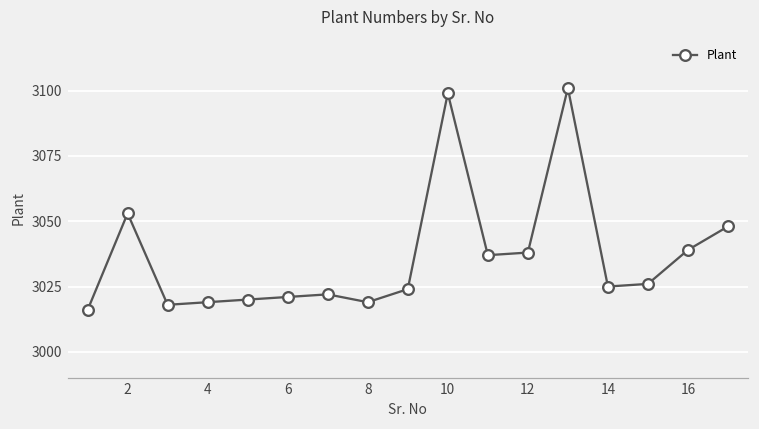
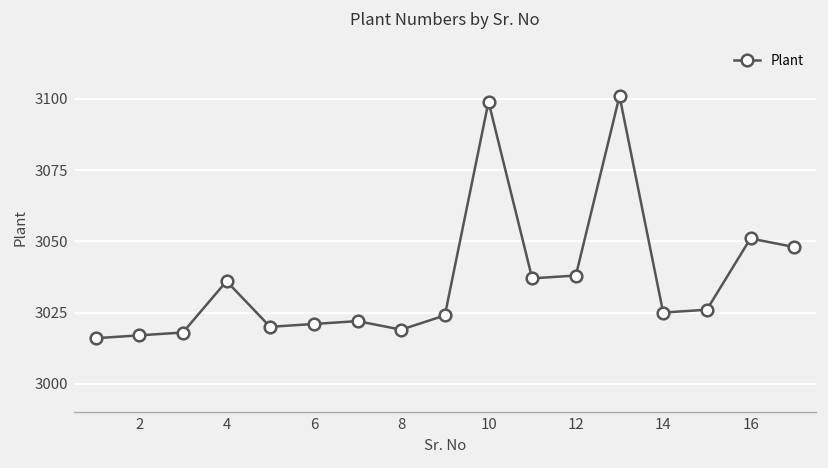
  {
-   "2": 3053,
-   "4": 3019,
+   "2": 3017,
+   "4": 3036,
    "6": 3021,
    "8": 3019,
    "10": 3099,
    "12": 3038,
    "14": 3025,
-   "16": 3039
+   "16": 3051
  }
